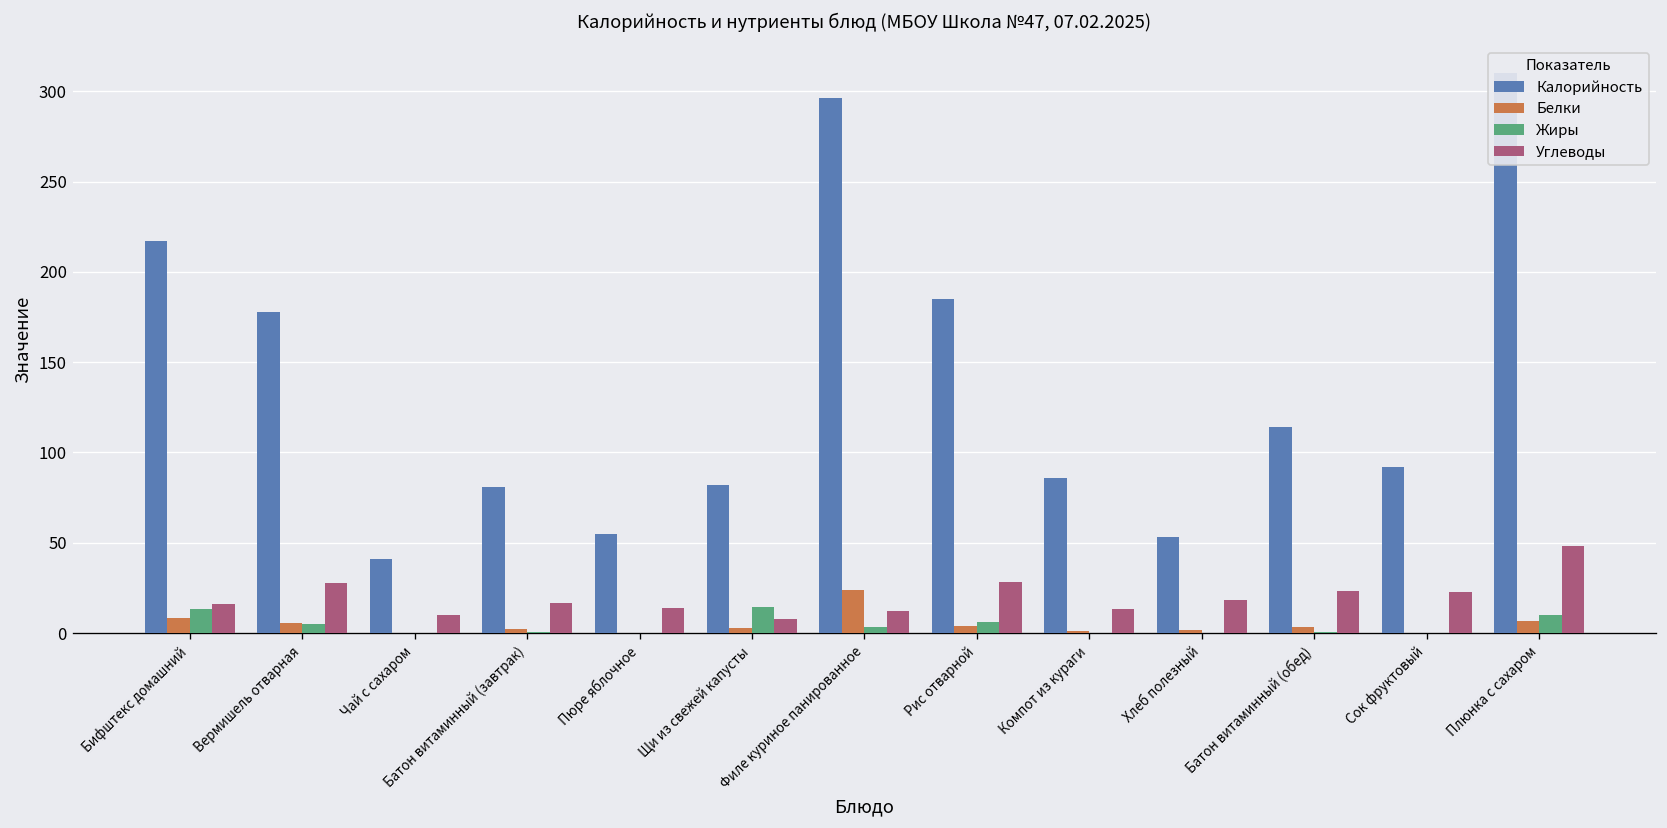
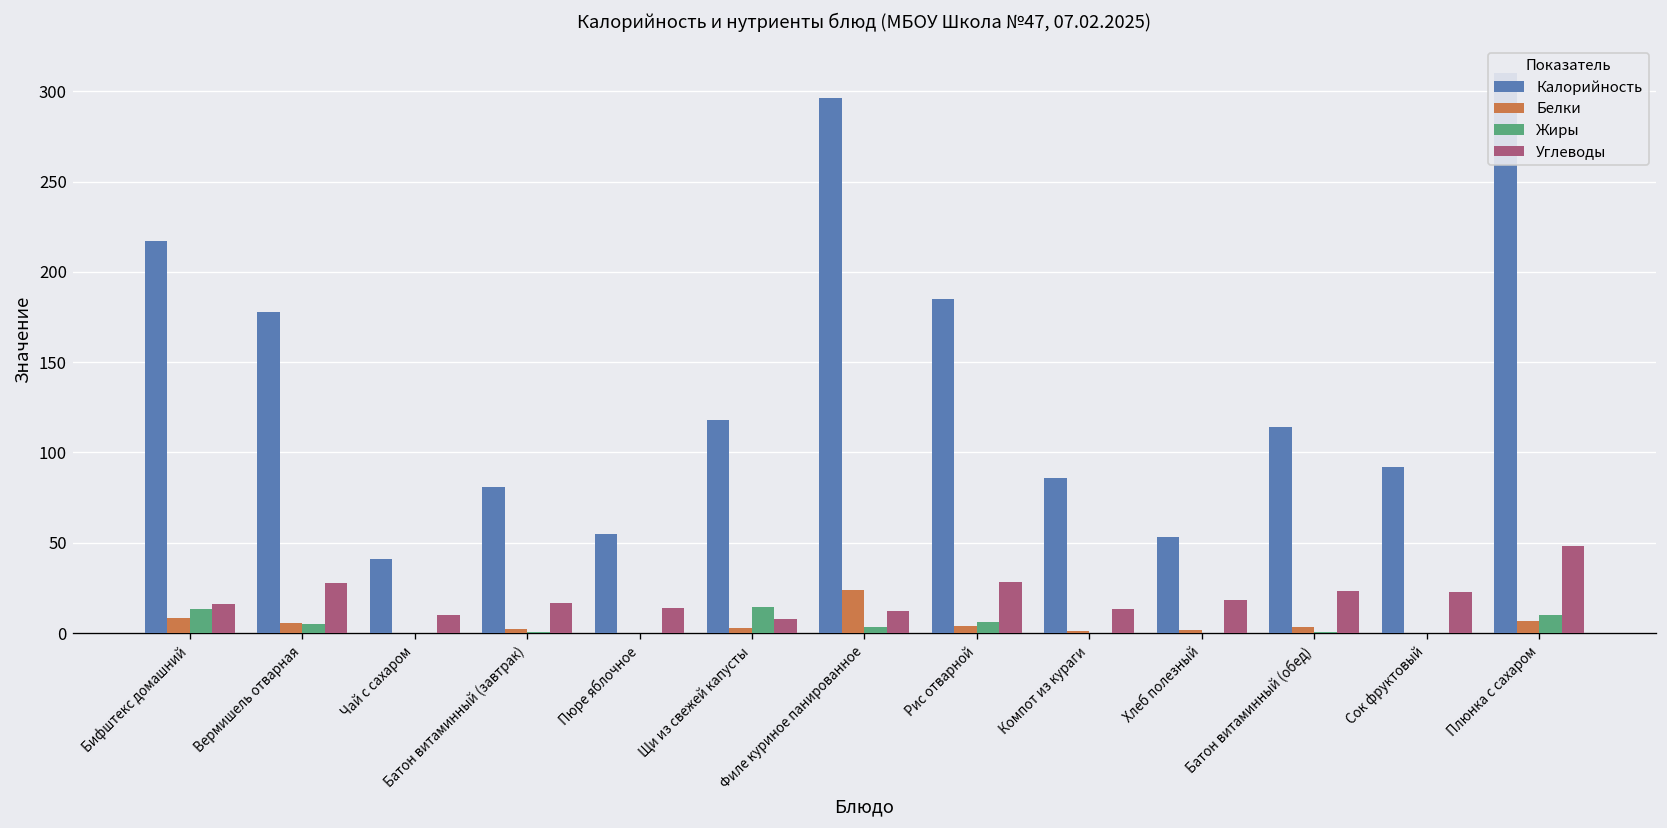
  {
    "Калорийность": {
      "Бифштекс домашний": 217,
      "Вермишель отварная": 178,
      "Чай с сахаром": 41,
      "Батон витаминный (завтрак)": 81,
      "Пюре яблочное": 55,
-     "Щи из свежей капусты": 82,
+     "Щи из свежей капусты": 118,
      "Филе куриное панированное": 296,
      "Рис отварной": 185,
      "Компот из кураги": 86,
      "Хлеб полезный": 53,
      "Батон витаминный (обед)": 114,
      "Сок фруктовый": 92
    },
    "Белки": {
      "Бифштекс домашний": 8,
      "Вермишель отварная": 5,
      "Батон витаминный (завтрак)": 2,
      "Пюре яблочное": 0,
      "Щи из свежей капусты": 3,
      "Филе куриное панированное": 24,
      "Рис отварной": 4,
      "Хлеб полезный": 2,
      "Батон витаминный (обед)": 3,
      "Сок фруктовый": 0,
      "Плюнка с сахаром": 7
    },
    "Жиры": {
      "Бифштекс домашний": 13,
      "Вермишель отварная": 5,
      "Пюре яблочное": 0,
      "Щи из свежей капусты": 14,
      "Филе куриное панированное": 4,
      "Рис отварной": 6,
      "Компот из кураги": 0,
      "Сок фруктовый": 0,
      "Плюнка с сахаром": 10
    },
    "Углеводы": {
      "Бифштекс домашний": 16,
      "Вермишель отварная": 28,
      "Чай с сахаром": 10,
      "Батон витаминный (завтрак)": 17,
      "Пюре яблочное": 14,
      "Щи из свежей капусты": 8,
      "Филе куриное панированное": 12,
      "Рис отварной": 29,
      "Компот из кураги": 13,
      "Хлеб полезный": 18,
      "Батон витаминный (обед)": 24,
      "Сок фруктовый": 23,
      "Плюнка с сахаром": 49
    }
  }
